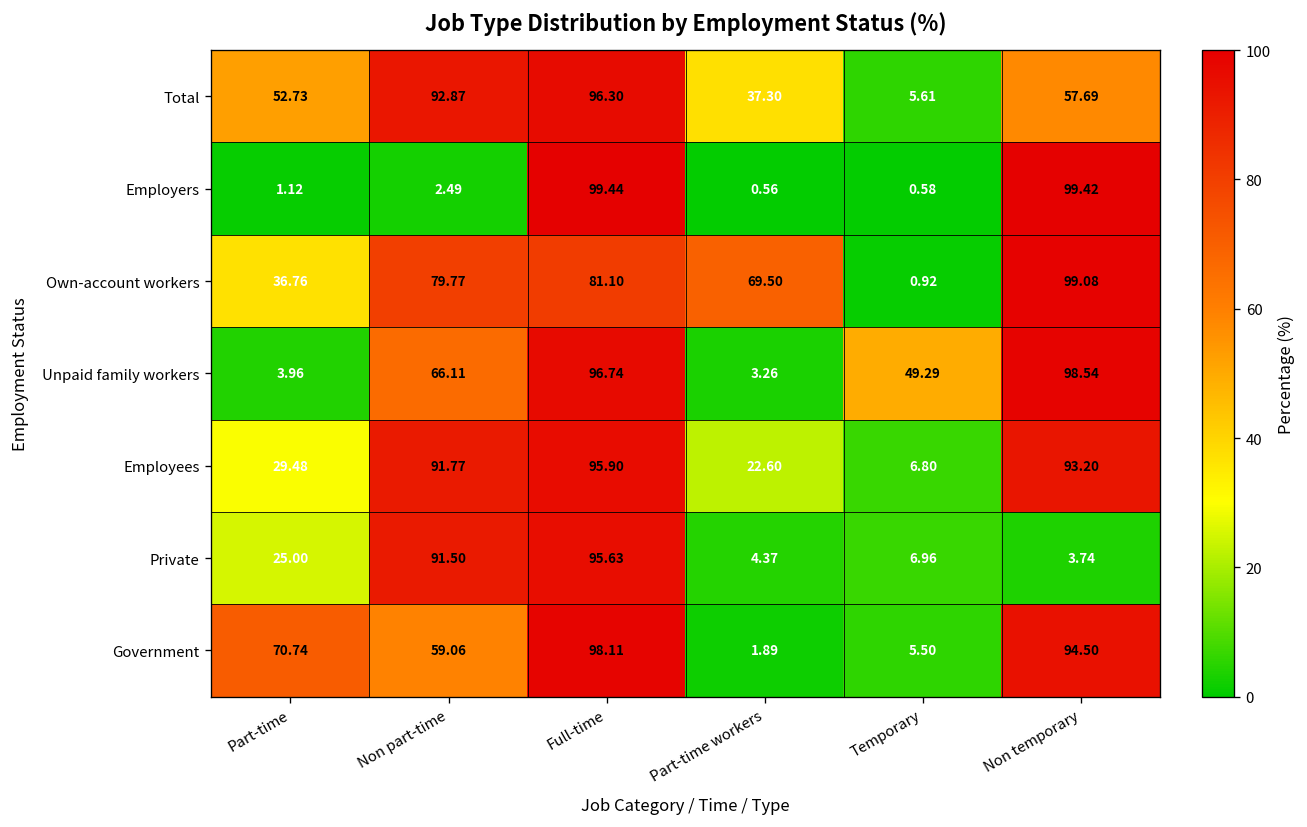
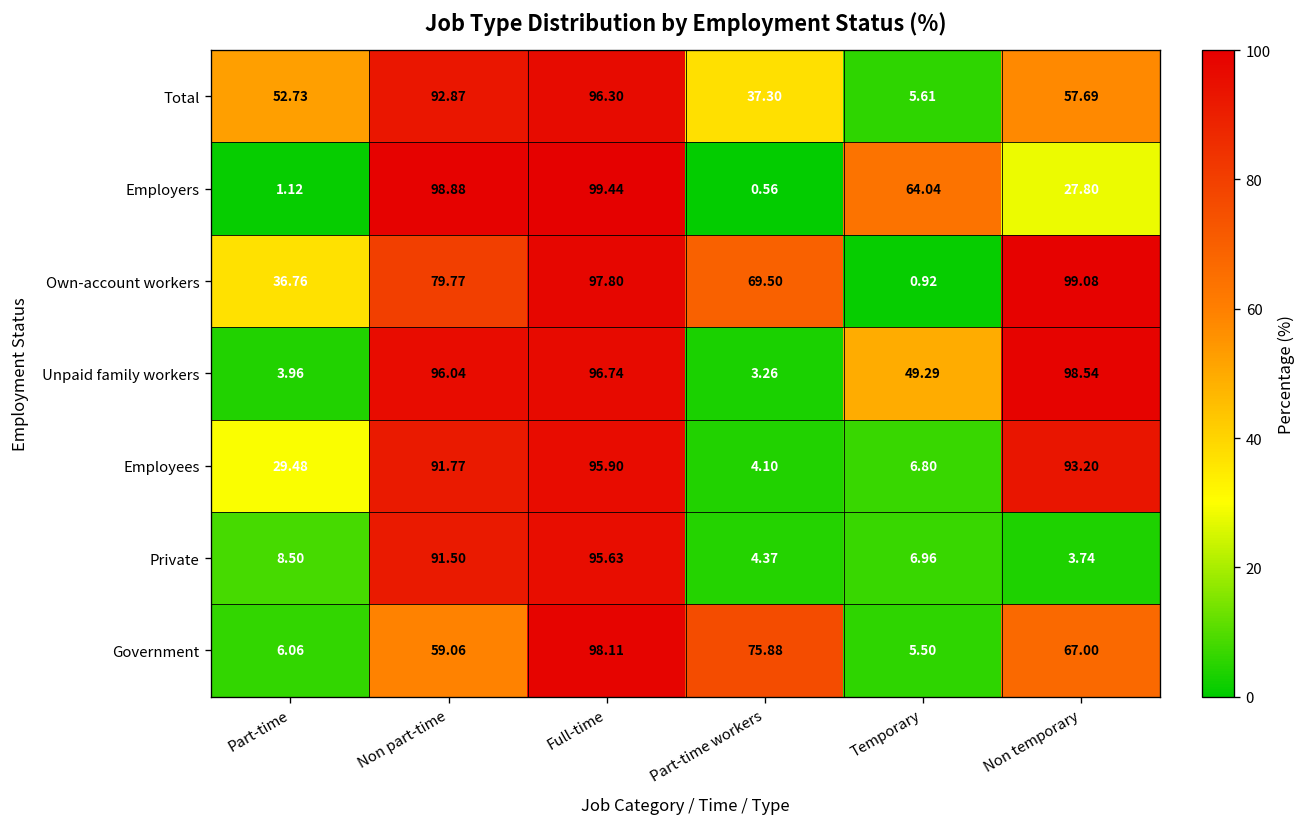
  {
    "Total": {
      "Part-time": 52.73,
      "Non part-time": 92.87,
      "Full-time": 96.30,
      "Part-time workers": 37.30,
      "Temporary": 5.61,
      "Non temporary": 57.69
    },
    "Employers": {
      "Part-time": 1.12,
-     "Non part-time": 2.49,
+     "Non part-time": 98.88,
      "Full-time": 99.44,
      "Part-time workers": 0.56,
-     "Temporary": 0.58,
-     "Non temporary": 99.42
+     "Temporary": 64.04,
+     "Non temporary": 27.80
    },
    "Own-account workers": {
      "Part-time": 36.76,
      "Non part-time": 79.77,
-     "Full-time": 81.10,
+     "Full-time": 97.80,
      "Part-time workers": 69.50,
      "Temporary": 0.92,
      "Non temporary": 99.08
    },
    "Unpaid family workers": {
      "Part-time": 3.96,
-     "Non part-time": 66.11,
+     "Non part-time": 96.04,
      "Full-time": 96.74,
      "Part-time workers": 3.26,
      "Temporary": 49.29,
      "Non temporary": 98.54
    },
    "Employees": {
      "Part-time": 29.48,
      "Non part-time": 91.77,
      "Full-time": 95.90,
-     "Part-time workers": 22.60,
+     "Part-time workers": 4.10,
      "Temporary": 6.80,
      "Non temporary": 93.20
    },
    "Private": {
-     "Part-time": 25.00,
+     "Part-time": 8.50,
      "Non part-time": 91.50,
      "Full-time": 95.63,
      "Part-time workers": 4.37,
      "Temporary": 6.96,
      "Non temporary": 3.74
    },
    "Government": {
-     "Part-time": 70.74,
+     "Part-time": 6.06,
      "Non part-time": 59.06,
      "Full-time": 98.11,
-     "Part-time workers": 1.89,
+     "Part-time workers": 75.88,
      "Temporary": 5.50,
-     "Non temporary": 94.50
+     "Non temporary": 67.00
    }
  }
